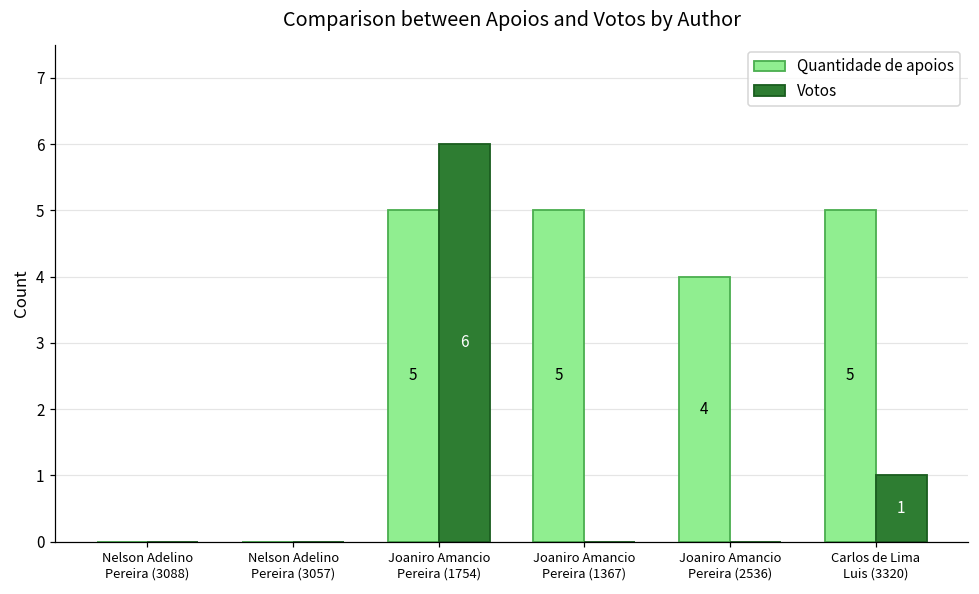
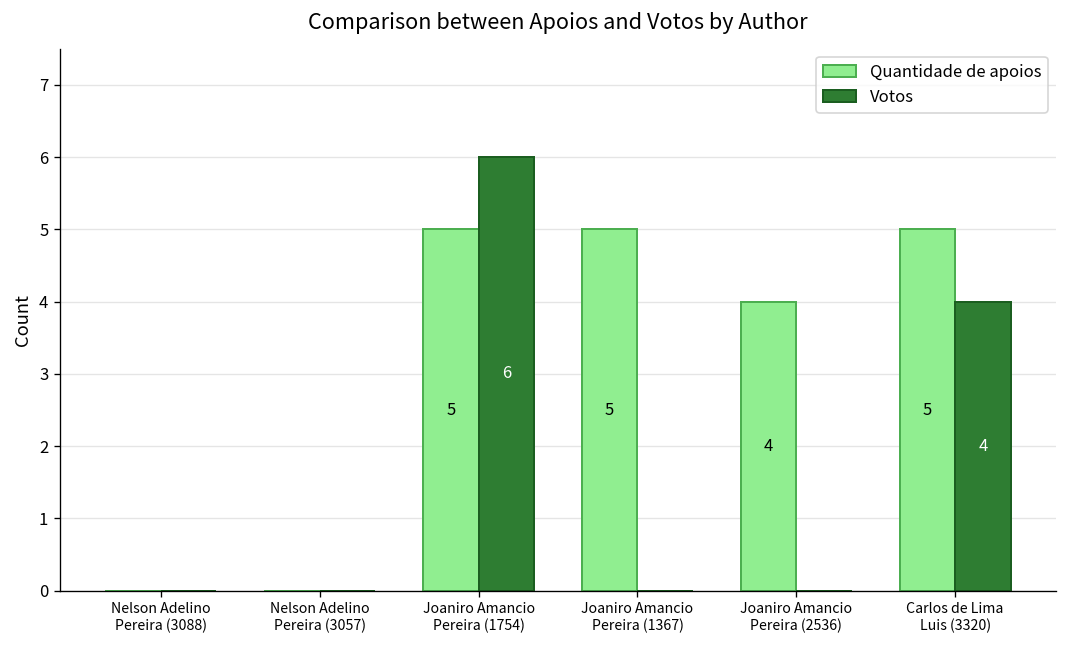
  {
    "Quantidade de apoios": {
      "Joaniro Amancio Pereira (1754)": 5,
      "Joaniro Amancio Pereira (1367)": 5,
      "Joaniro Amancio Pereira (2536)": 4,
      "Carlos de Lima Luis (3320)": 5
    },
    "Votos": {
      "Joaniro Amancio Pereira (1754)": 6,
-     "Carlos de Lima Luis (3320)": 1
+     "Carlos de Lima Luis (3320)": 4
    }
  }
